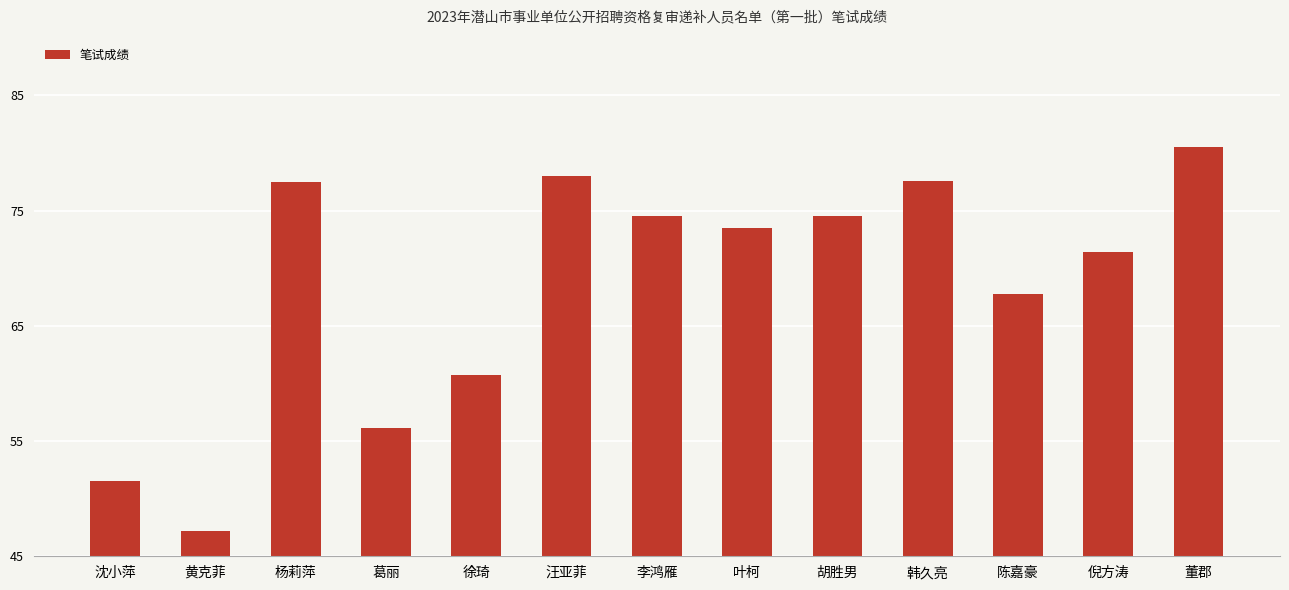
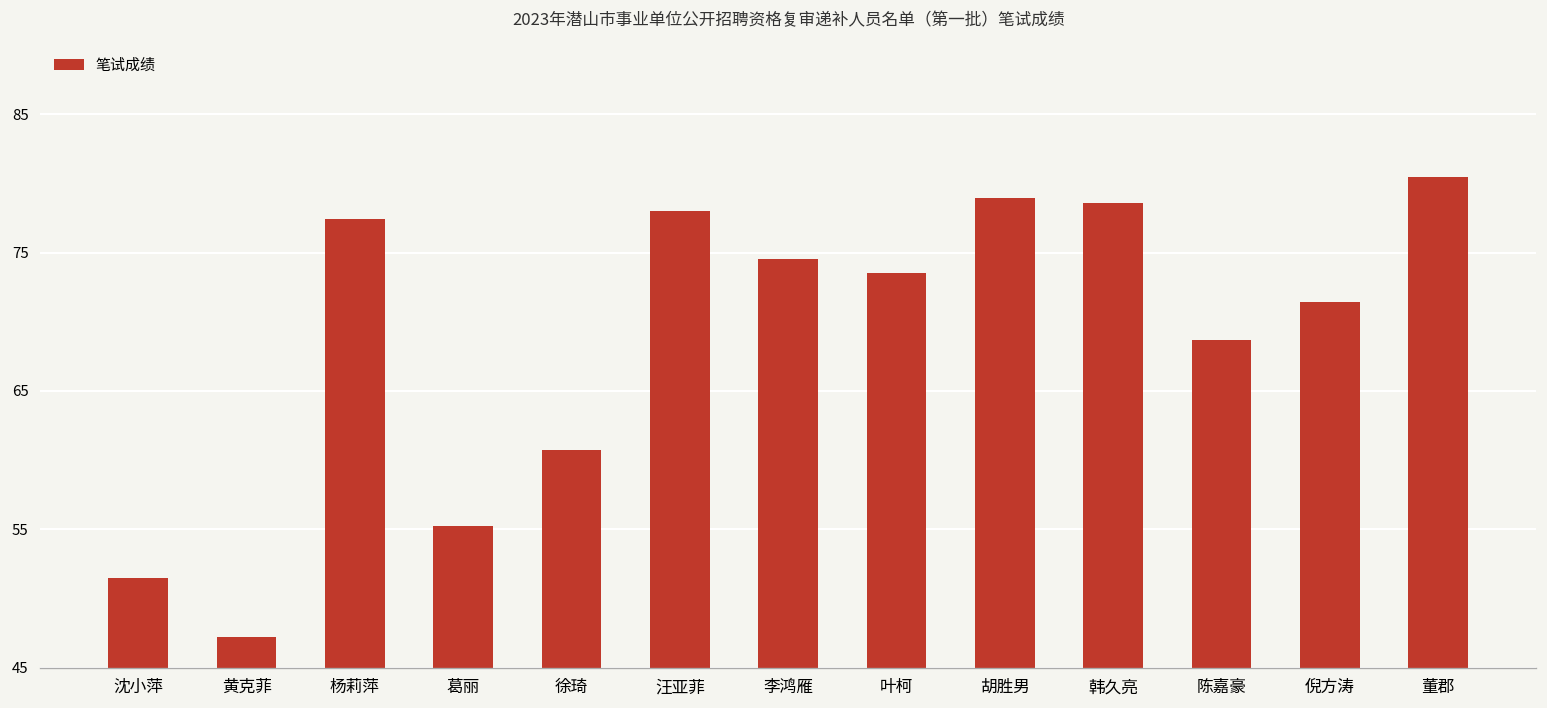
  {
    "沈小萍": 51.5,
    "黄克菲": 47.2,
    "杨莉萍": 77.5,
-   "葛丽": 56.1,
+   "葛丽": 55.2,
    "徐琦": 60.7,
    "汪亚菲": 78.0,
    "李鸿雁": 74.6,
    "叶柯": 73.5,
-   "胡胜男": 74.6,
-   "韩久亮": 77.6,
-   "陈嘉豪": 67.8,
+   "胡胜男": 79.0,
+   "韩久亮": 78.6,
+   "陈嘉豪": 68.7,
    "倪方涛": 71.4,
    "董郡": 80.5
  }
